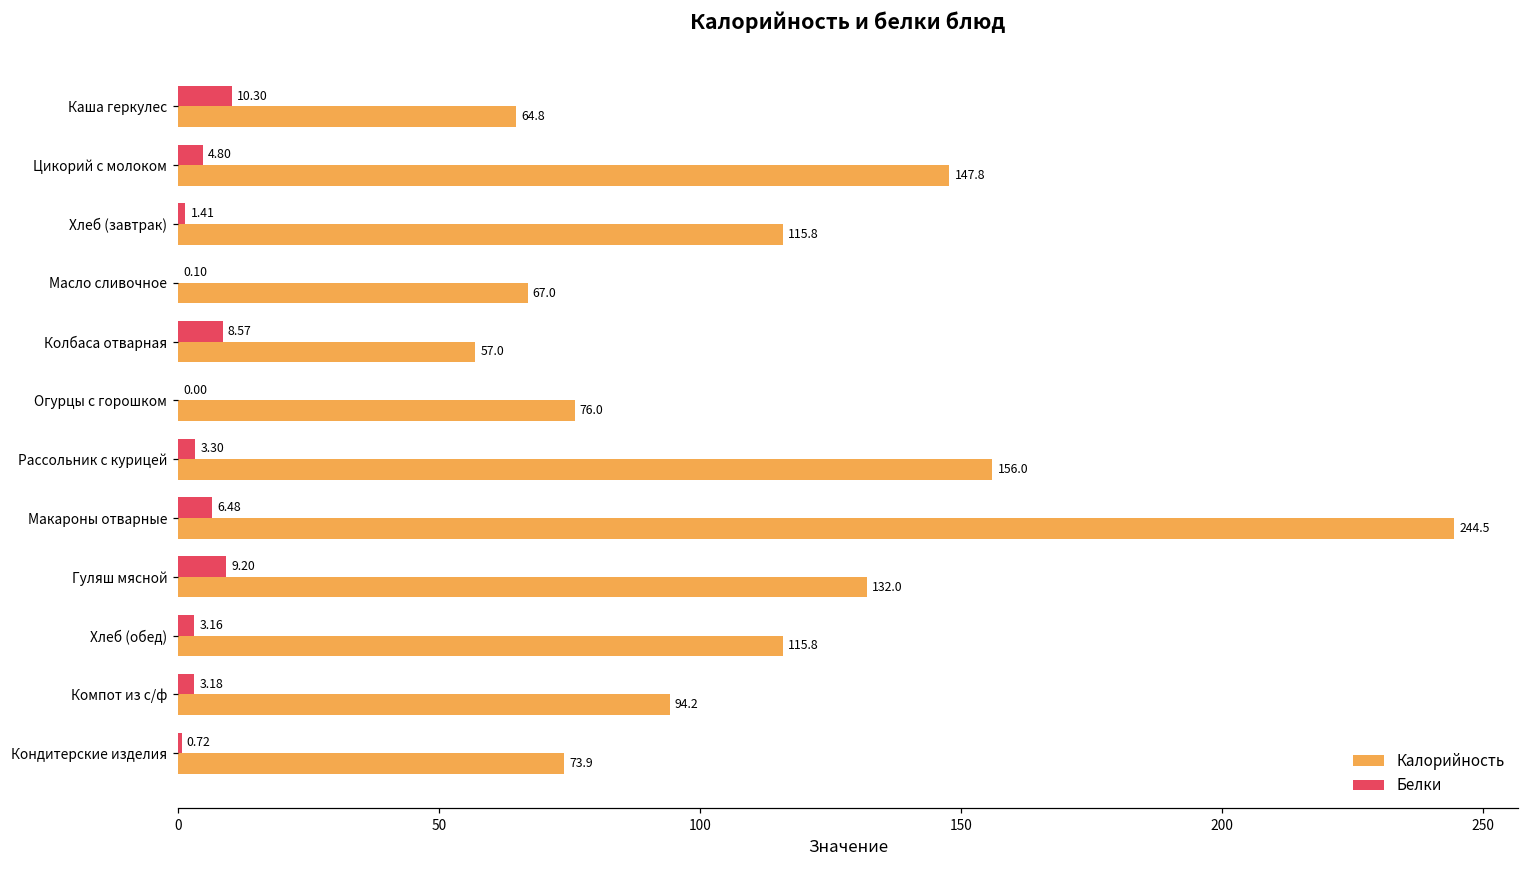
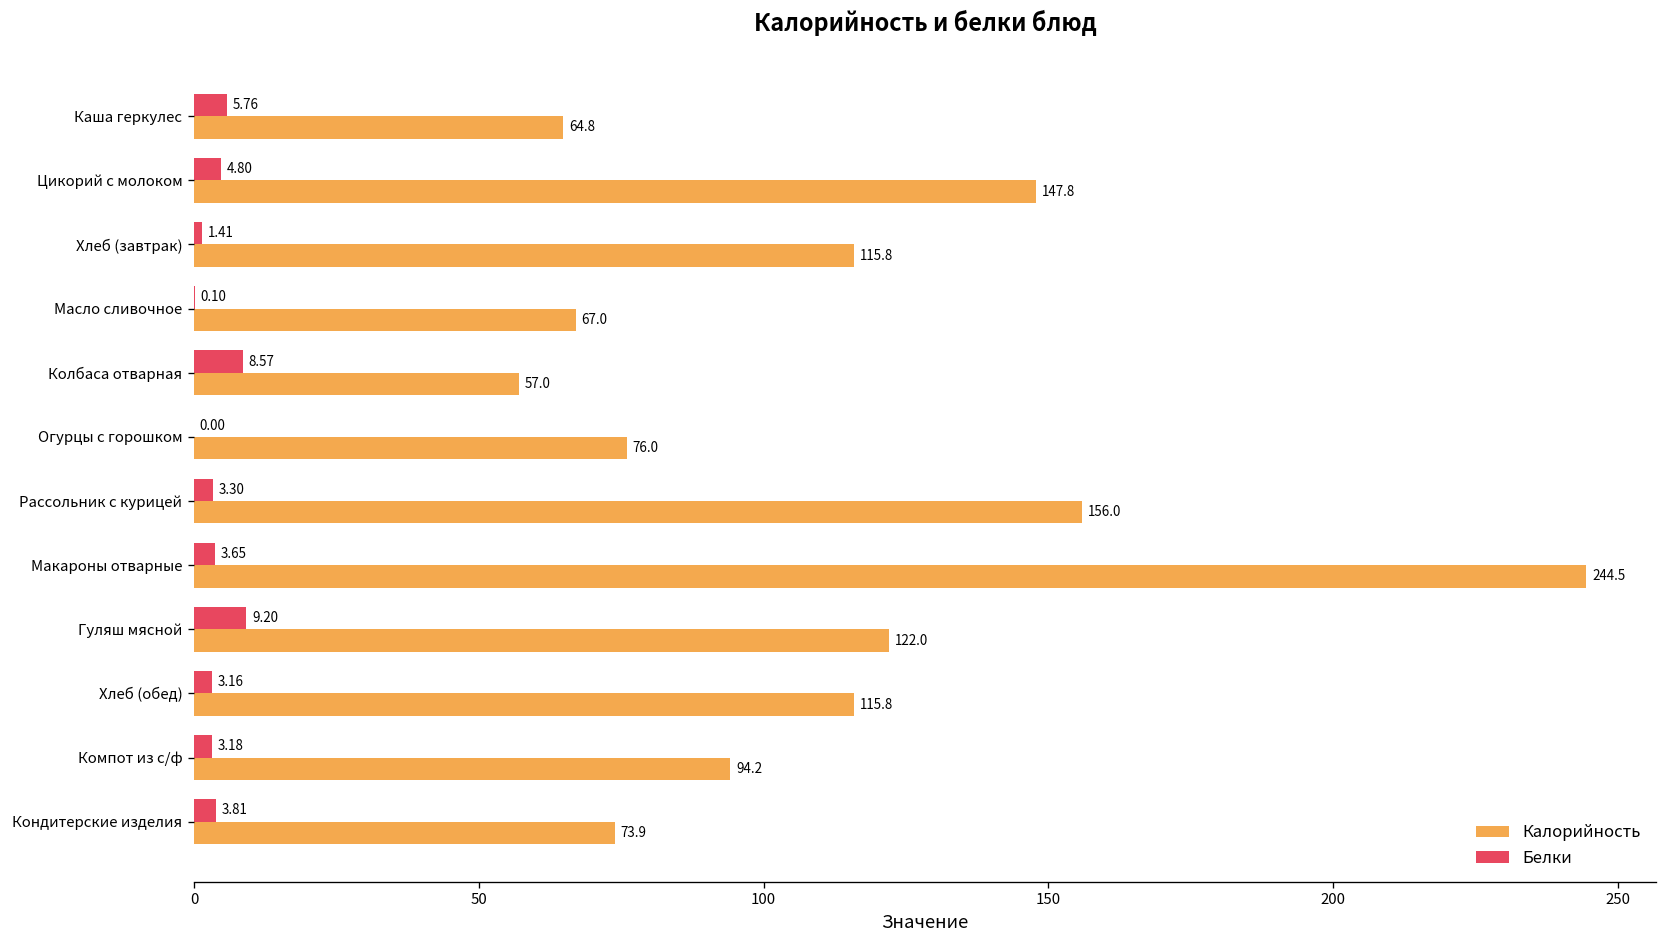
  {
    "Калорийность": {
      "Каша геркулес": 64.8,
      "Цикорий с молоком": 147.8,
      "Хлеб (завтрак)": 115.8,
      "Масло сливочное": 67.0,
      "Колбаса отварная": 57.0,
      "Огурцы с горошком": 76.0,
      "Рассольник с курицей": 156.0,
      "Макароны отварные": 244.5,
-     "Гуляш мясной": 132.0,
+     "Гуляш мясной": 122.0,
      "Хлеб (обед)": 115.8,
      "Компот из с/ф": 94.2,
      "Кондитерские изделия": 73.9
    },
    "Белки": {
-     "Каша геркулес": 10.30,
+     "Каша геркулес": 5.76,
      "Цикорий с молоком": 4.80,
      "Хлеб (завтрак)": 1.41,
      "Масло сливочное": 0.10,
      "Колбаса отварная": 8.57,
      "Огурцы с горошком": 0.00,
      "Рассольник с курицей": 3.30,
-     "Макароны отварные": 6.48,
+     "Макароны отварные": 3.65,
      "Гуляш мясной": 9.20,
      "Хлеб (обед)": 3.16,
      "Компот из с/ф": 3.18,
-     "Кондитерские изделия": 0.72
+     "Кондитерские изделия": 3.81
    }
  }
